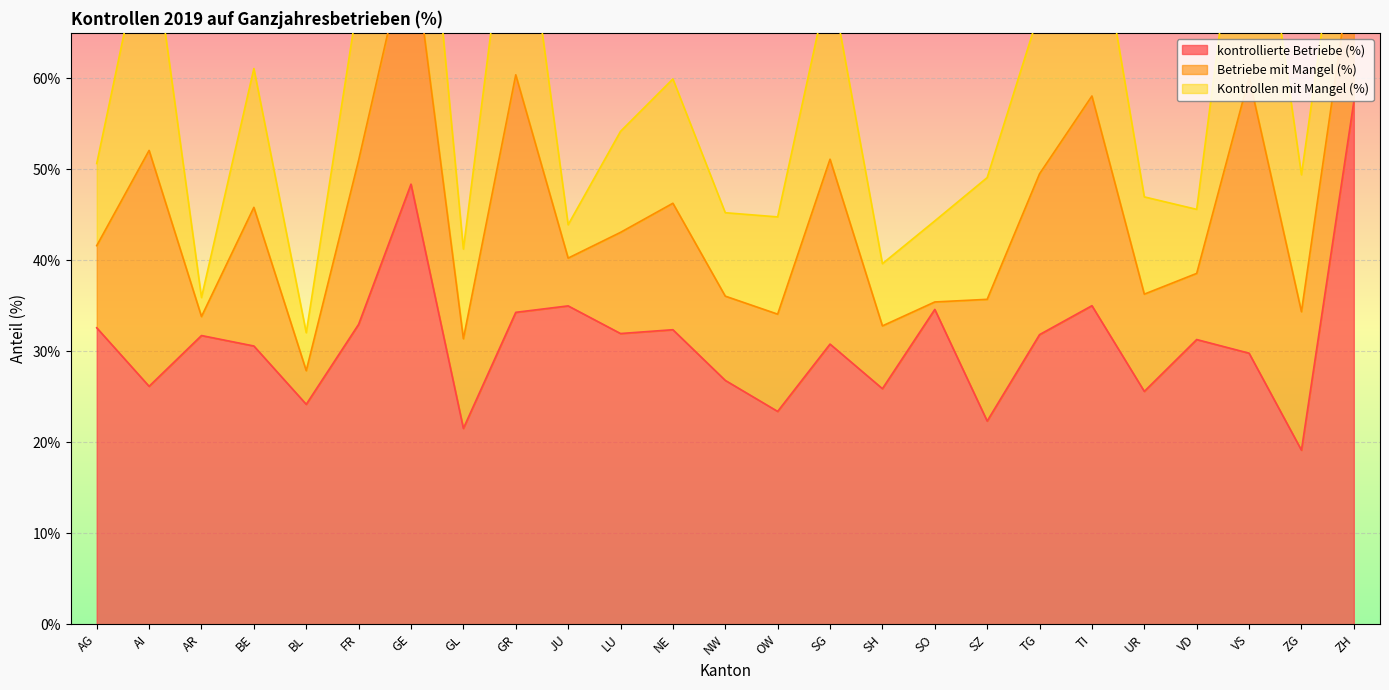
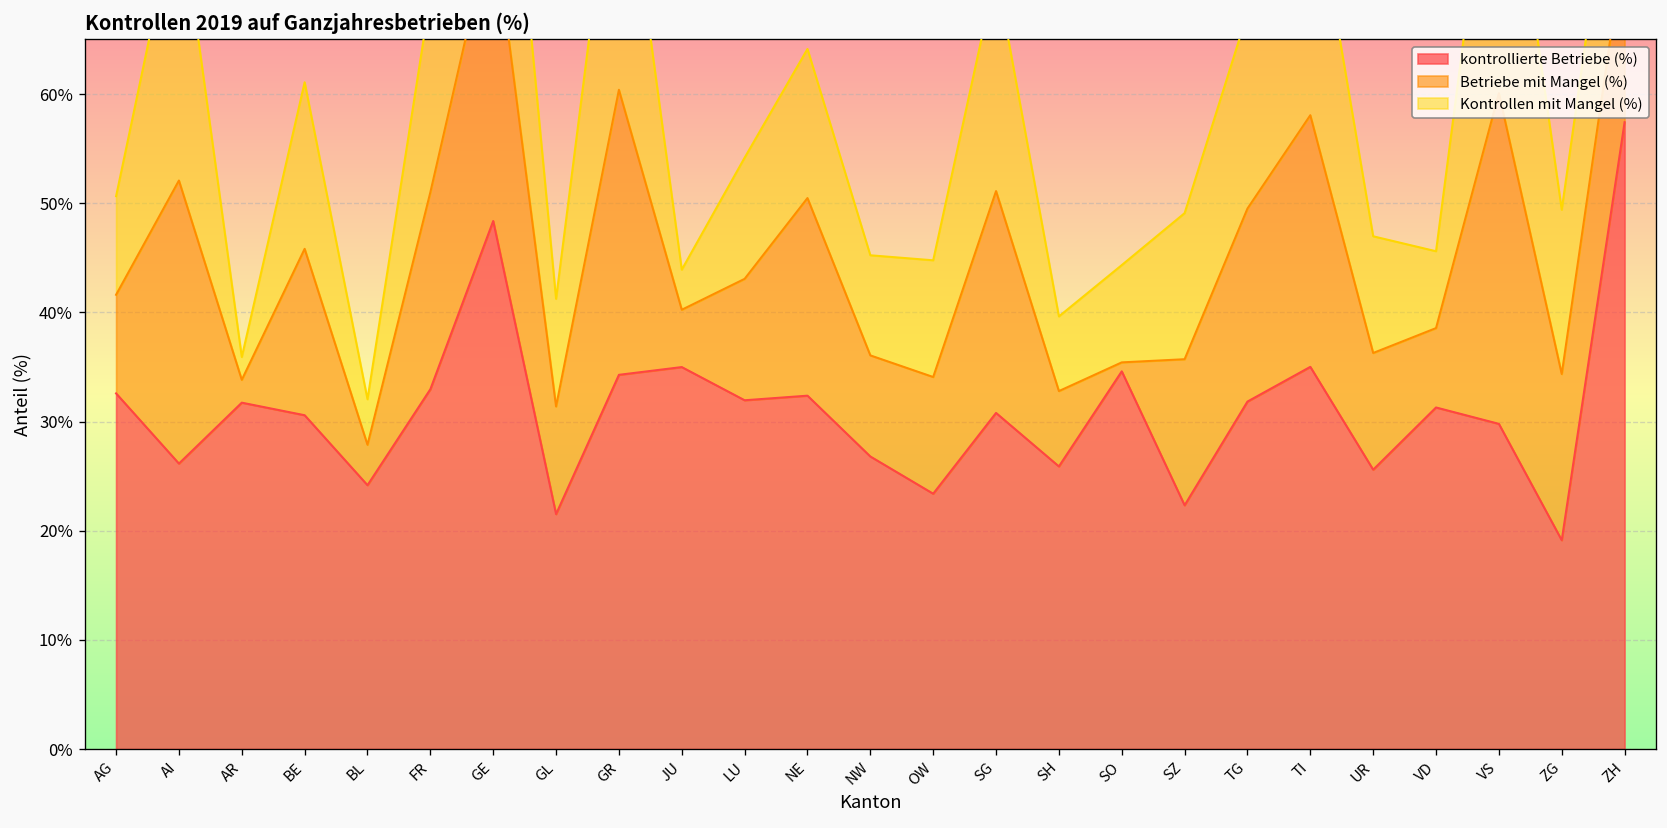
  {
    "kontrollierte Betriebe (%)": {
      "AG": "33%",
      "AI": "26%",
      "AR": "32%",
      "BE": "31%",
      "BL": "24%",
      "FR": "33%",
      "GE": "48%",
      "GL": "22%",
      "GR": "34%",
      "JU": "35%",
      "LU": "32%",
      "NE": "32%",
      "NW": "27%",
      "OW": "23%",
      "SG": "31%",
      "SH": "26%",
      "SO": "35%",
      "SZ": "22%",
      "TG": "32%",
      "TI": "35%",
      "UR": "26%",
      "VD": "31%",
      "VS": "30%",
      "ZG": "19%",
      "ZH": "57%"
    },
    "Betriebe mit Mangel (%)": {
      "AG": "9%",
      "AI": "26%",
      "AR": "2%",
      "BE": "15%",
      "BL": "4%",
      "FR": "18%",
      "GL": "10%",
      "GR": "26%",
      "JU": "5%",
      "LU": "11%",
-     "NE": "14%",
+     "NE": "18%",
      "NW": "9%",
      "OW": "11%",
      "SG": "20%",
      "SH": "7%",
      "SO": "1%",
      "SZ": "13%",
      "TG": "18%",
      "TI": "23%",
      "UR": "11%",
      "VD": "7%",
      "ZG": "15%"
    },
    "Kontrollen mit Mangel (%)": {
      "AG": "9%",
      "AR": "2%",
      "BE": "15%",
      "BL": "4%",
      "GL": "10%",
      "JU": "4%",
      "LU": "11%",
      "NE": "14%",
      "NW": "9%",
      "OW": "11%",
      "SH": "7%",
      "SO": "9%",
      "SZ": "13%",
      "UR": "11%",
      "VD": "7%",
      "ZG": "15%"
    }
  }
